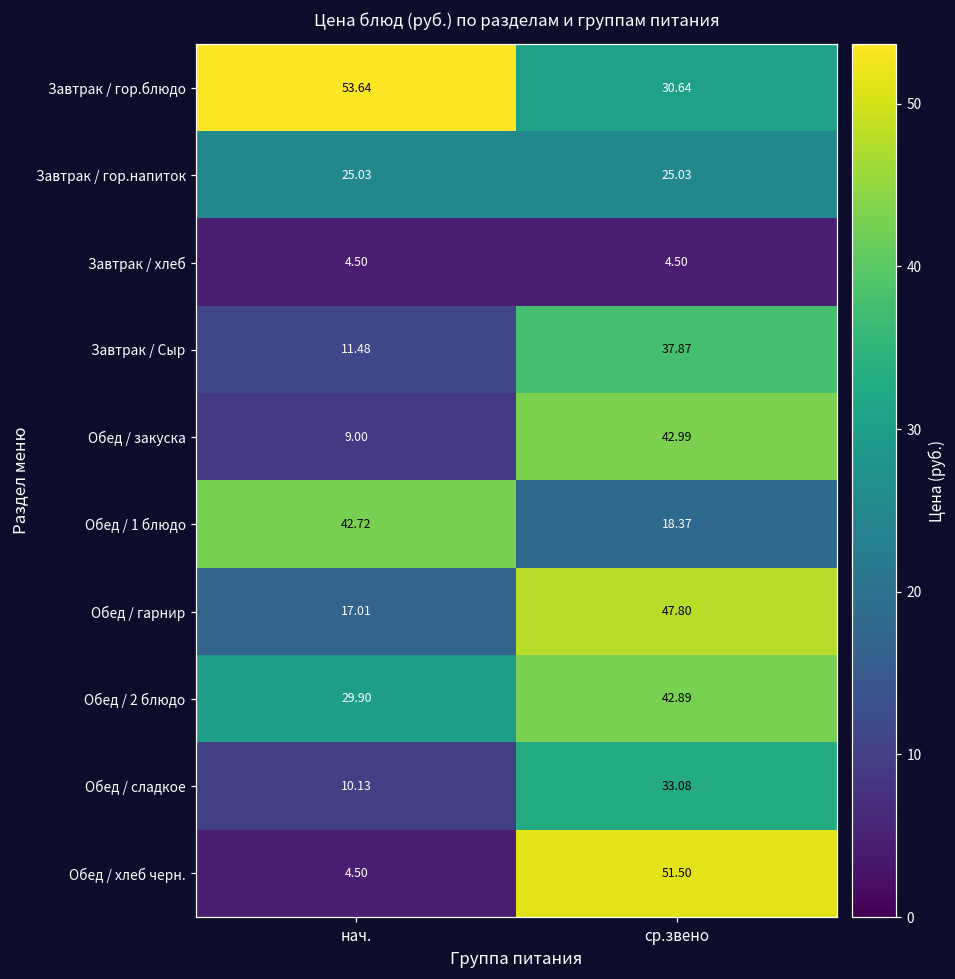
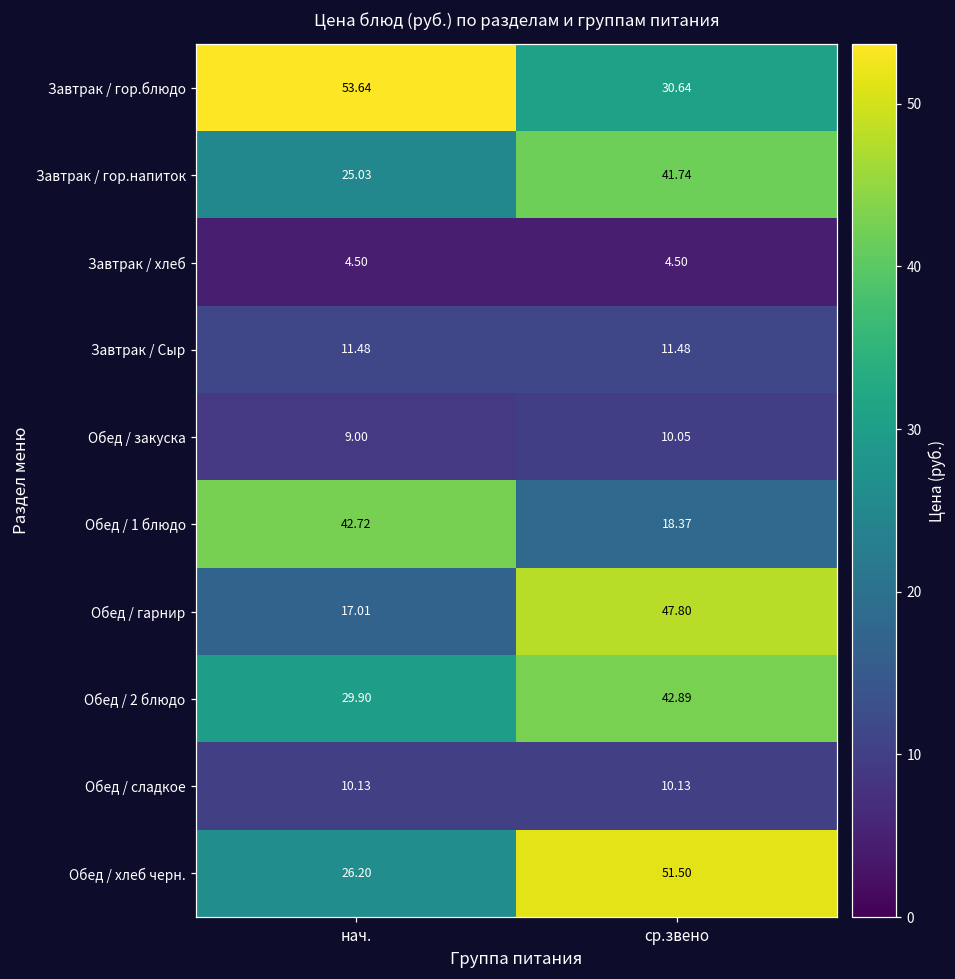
  {
    "Завтрак / гор.блюдо": {
      "нач.": 53.64,
      "ср.звено": 30.64
    },
    "Завтрак / гор.напиток": {
      "нач.": 25.03,
-     "ср.звено": 25.03
+     "ср.звено": 41.74
    },
    "Завтрак / хлеб": {
      "нач.": 4.50,
      "ср.звено": 4.50
    },
    "Завтрак / Сыр": {
      "нач.": 11.48,
-     "ср.звено": 37.87
+     "ср.звено": 11.48
    },
    "Обед / закуска": {
      "нач.": 9.00,
-     "ср.звено": 42.99
+     "ср.звено": 10.05
    },
    "Обед / 1 блюдо": {
      "нач.": 42.72,
      "ср.звено": 18.37
    },
    "Обед / гарнир": {
      "нач.": 17.01,
      "ср.звено": 47.80
    },
    "Обед / 2 блюдо": {
      "нач.": 29.90,
      "ср.звено": 42.89
    },
    "Обед / сладкое": {
      "нач.": 10.13,
-     "ср.звено": 33.08
+     "ср.звено": 10.13
    },
    "Обед / хлеб черн.": {
-     "нач.": 4.50,
+     "нач.": 26.20,
      "ср.звено": 51.50
    }
  }
